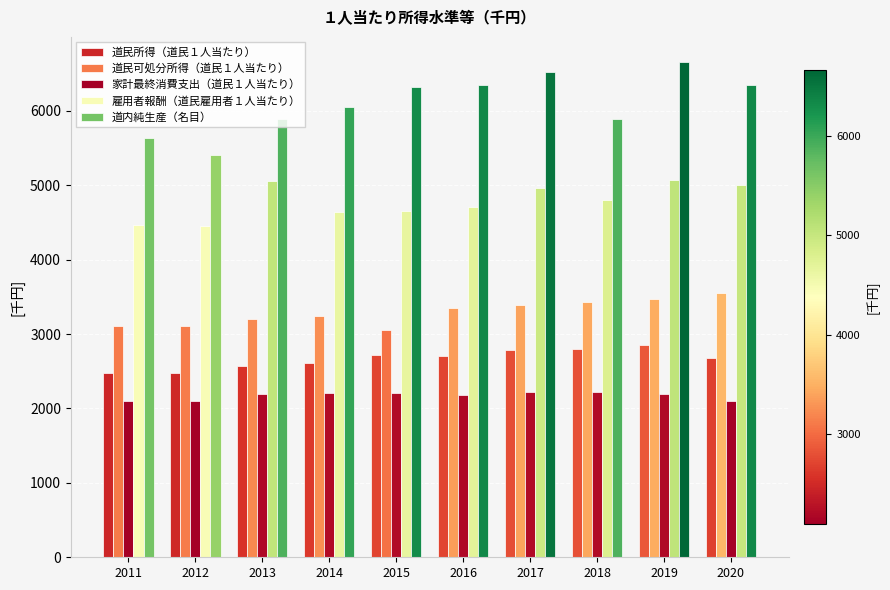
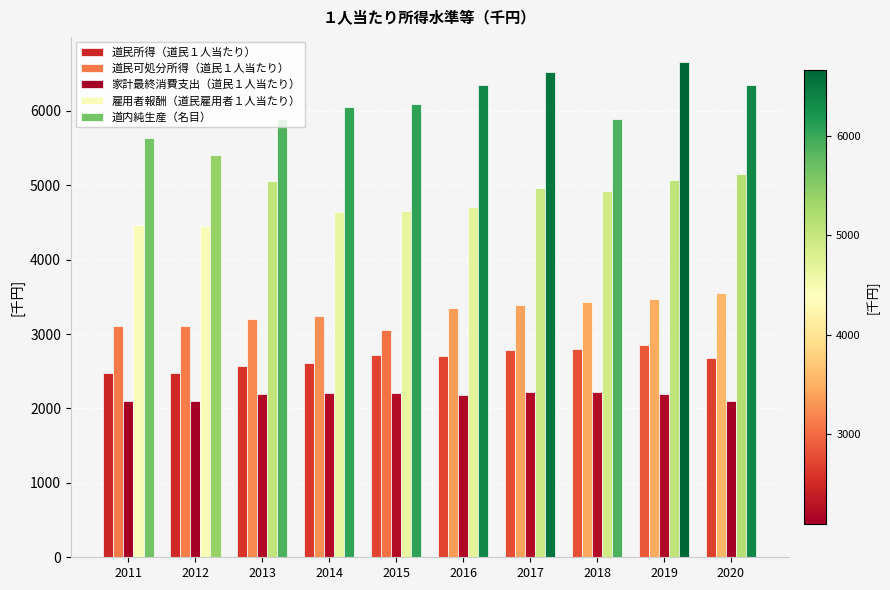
  {
    "道民可処分所得（道民１人当たり）": {
      "2011": 3100,
      "2012": 3100,
      "2013": 3200,
      "2014": 3200,
      "2015": 3100,
      "2016": 3300,
      "2017": 3400,
      "2018": 3400,
      "2019": 3500,
      "2020": 3600
    },
    "雇用者報酬（道民雇用者１人当たり）": {
      "2011": 4500,
      "2012": 4500,
      "2013": 5100,
      "2014": 4600,
      "2015": 4700,
      "2016": 4700,
      "2017": 5000,
-     "2018": 4800,
+     "2018": 4900,
      "2019": 5100,
-     "2020": 5000
+     "2020": 5200
    },
    "道内純生産（名目）": {
      "2011": 5600,
      "2012": 5400,
      "2014": 6000,
-     "2015": 6300,
+     "2015": 6100,
      "2016": 6300,
      "2017": 6500,
      "2018": 5900,
      "2019": 6700,
      "2020": 6300
    }
  }
